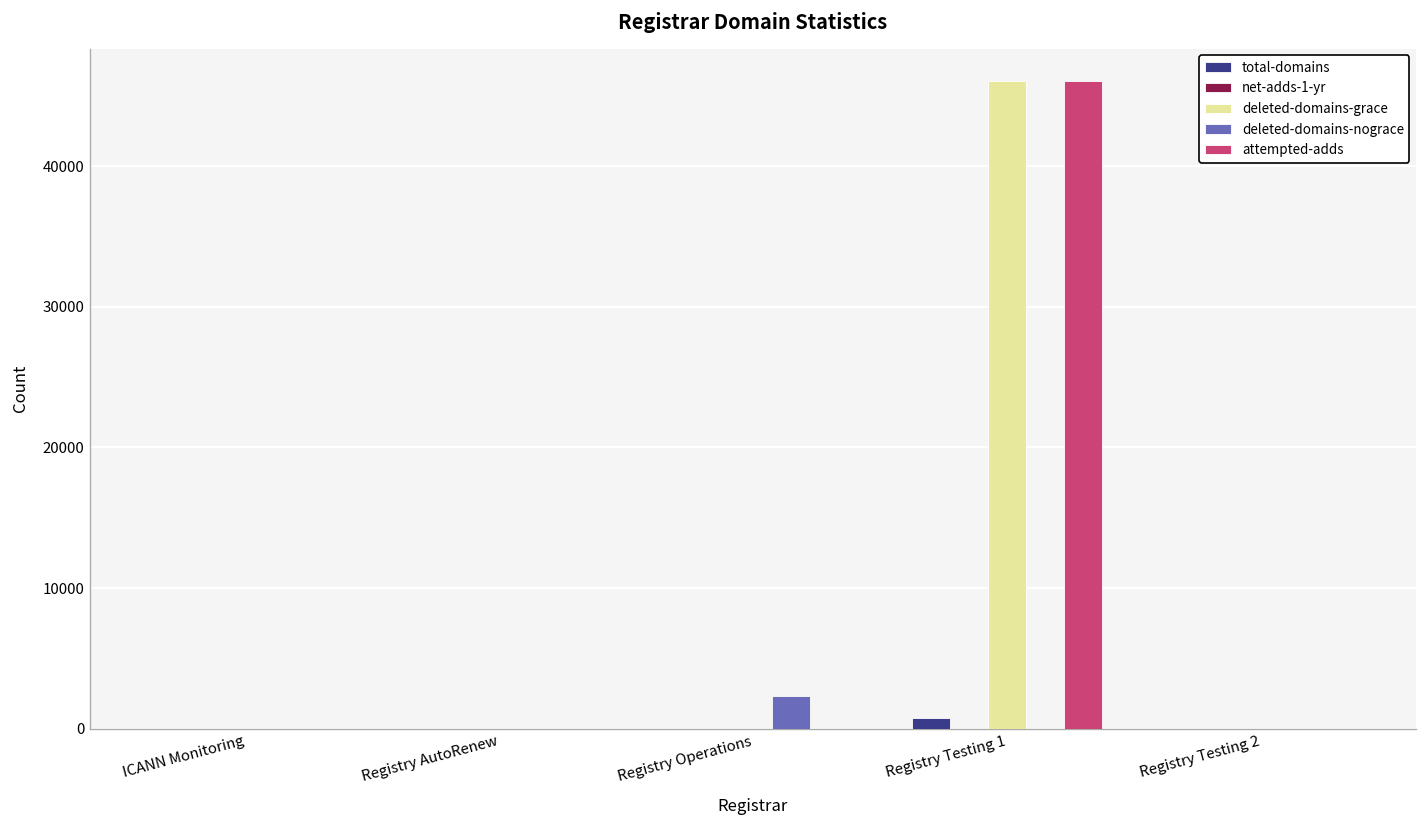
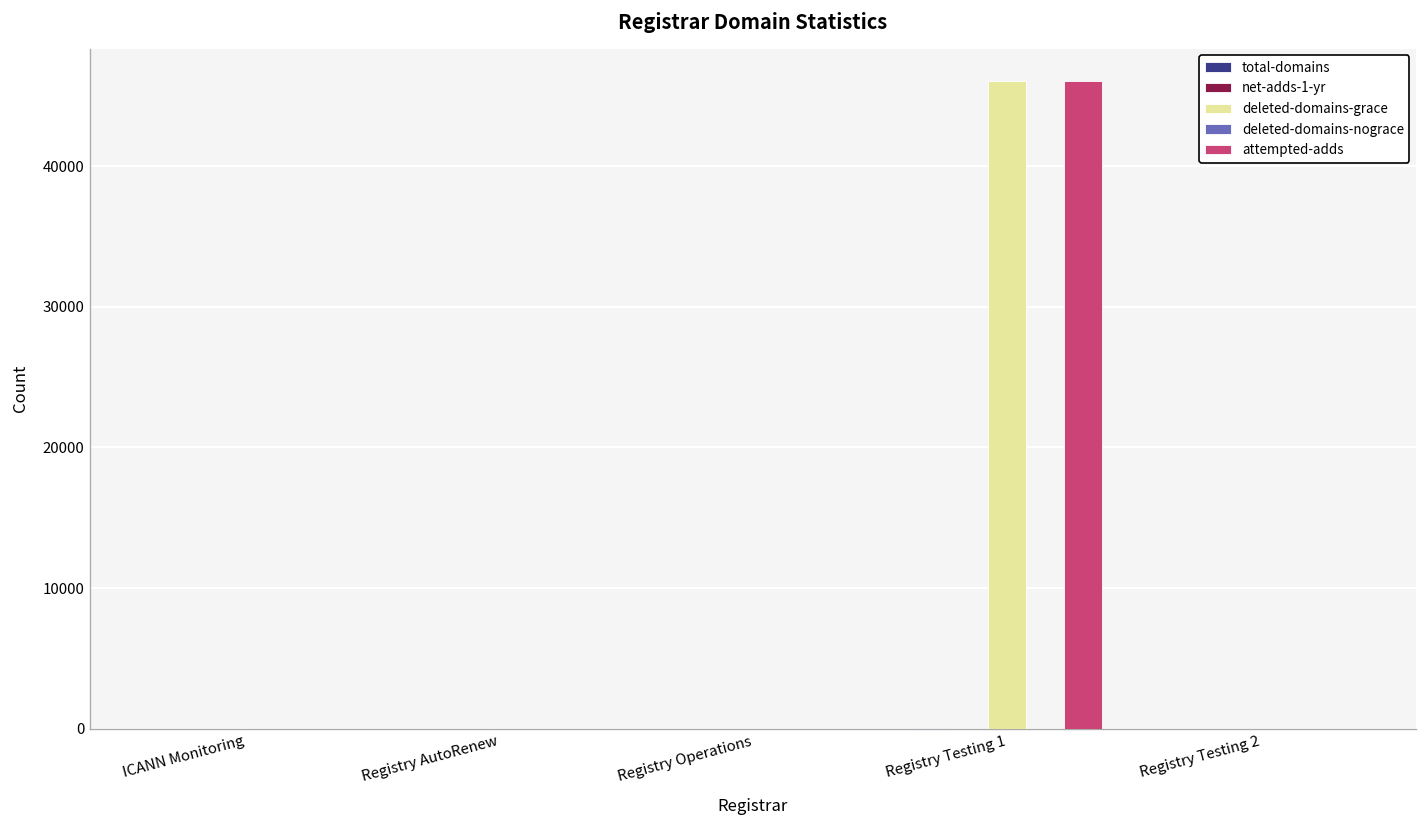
  {
    "total-domains": {
      "ICANN Monitoring": 0,
      "Registry AutoRenew": 0,
-     "Registry Testing 1": 700
+     "Registry Testing 1": 0
    },
    "net-adds-1-yr": {
      "ICANN Monitoring": 0,
      "Registry AutoRenew": 0,
      "Registry Operations": 0,
      "Registry Testing 2": 0
    },
    "deleted-domains-grace": {
      "ICANN Monitoring": 0,
      "Registry AutoRenew": 0,
      "Registry Operations": 0,
      "Registry Testing 1": 46000,
      "Registry Testing 2": 0
    },
    "deleted-domains-nograce": {
      "ICANN Monitoring": 0,
      "Registry AutoRenew": 0,
-     "Registry Operations": 2300,
+     "Registry Operations": 0,
      "Registry Testing 1": 0,
      "Registry Testing 2": 0
    },
    "attempted-adds": {
      "ICANN Monitoring": 0,
      "Registry AutoRenew": 0,
      "Registry Operations": 0,
      "Registry Testing 1": 46000,
      "Registry Testing 2": 0
    }
  }
